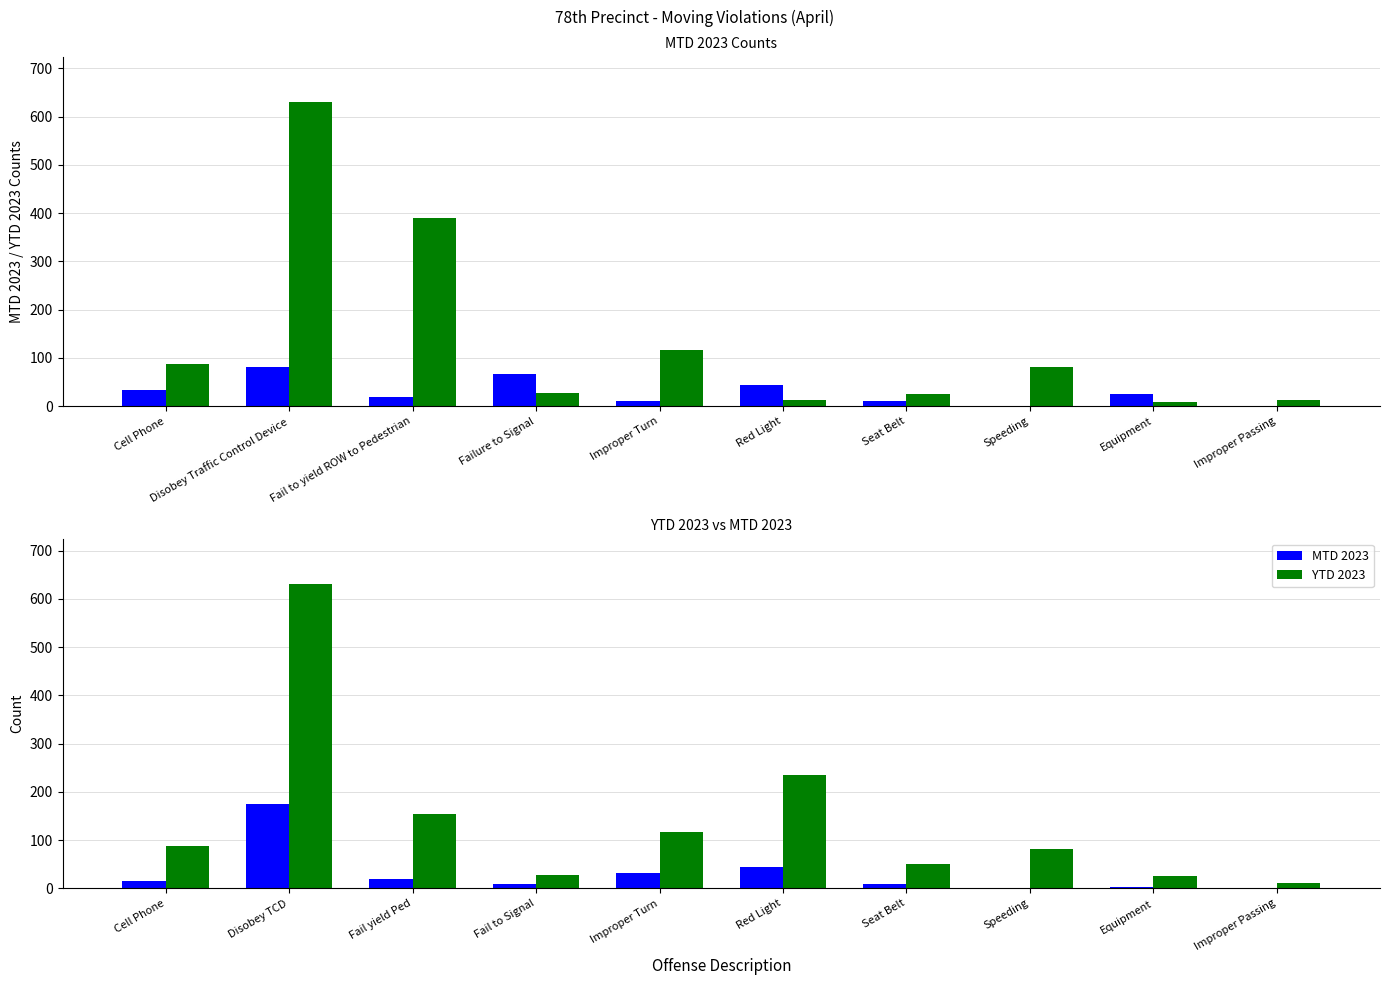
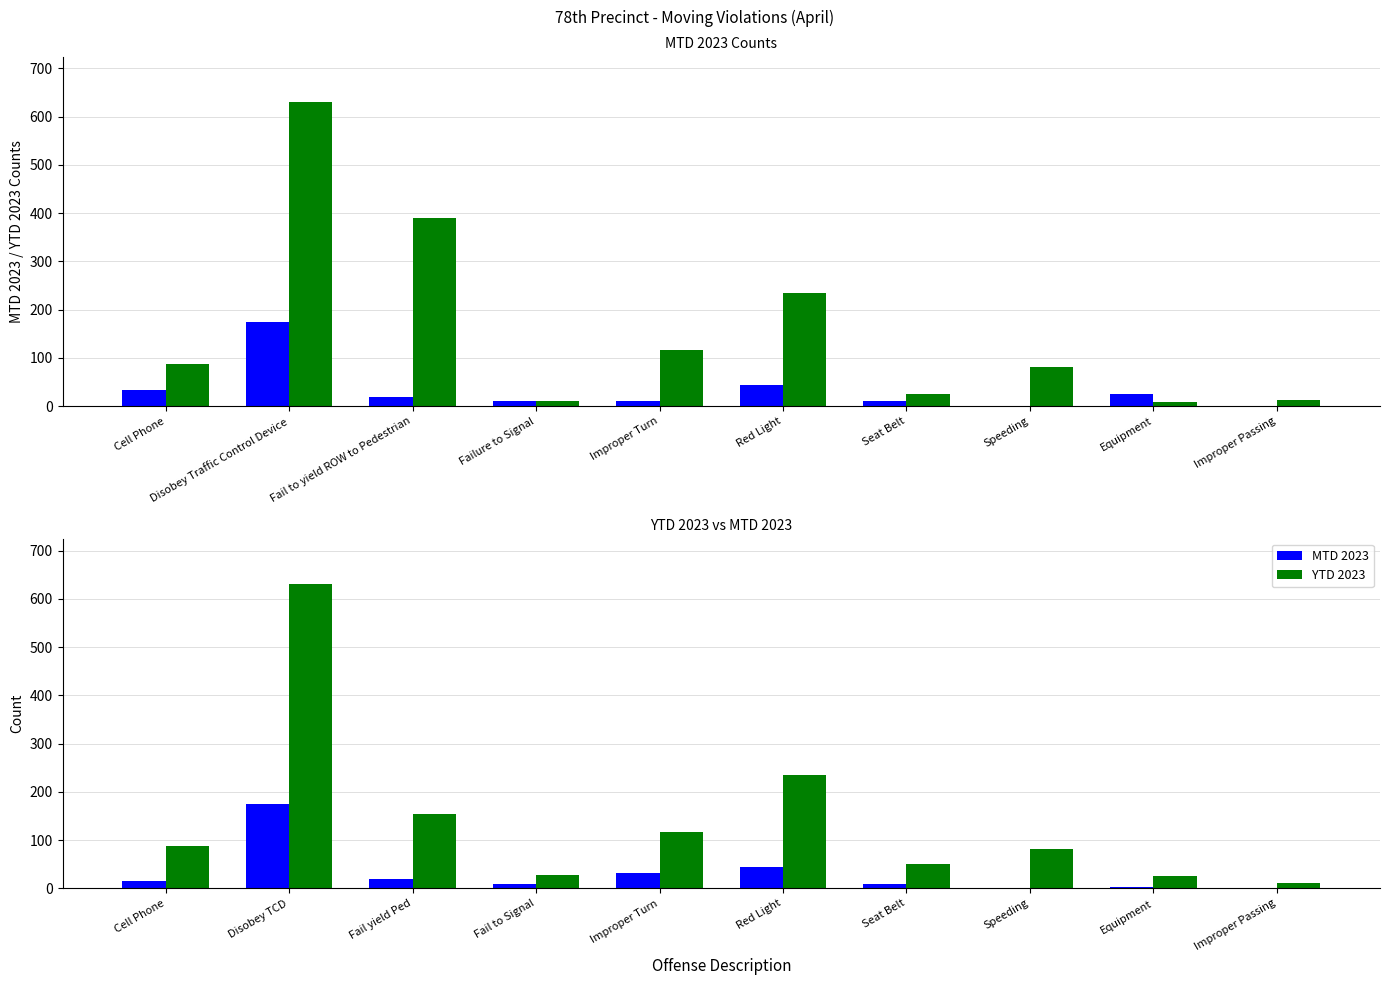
  {
    "MTD 2023 Counts": {
      "MTD 2023": {
        "Cell Phone": 30,
-       "Disobey Traffic Control Device": 80,
+       "Disobey Traffic Control Device": 180,
        "Fail to yield ROW to Pedestrian": 20,
-       "Failure to Signal": 70,
+       "Failure to Signal": 10,
        "Improper Turn": 10,
        "Red Light": 40,
        "Seat Belt": 10,
        "Speeding": 0,
        "Equipment": 30,
        "Improper Passing": 0
      },
      "YTD 2023": {
        "Cell Phone": 90,
        "Disobey Traffic Control Device": 630,
        "Fail to yield ROW to Pedestrian": 390,
-       "Failure to Signal": 30,
+       "Failure to Signal": 10,
        "Improper Turn": 120,
-       "Red Light": 10,
+       "Red Light": 230,
        "Seat Belt": 30,
        "Speeding": 80,
        "Equipment": 10,
        "Improper Passing": 10
      }
    },
    "YTD 2023 vs MTD 2023": {
      "MTD 2023": {
        "Cell Phone": 20,
        "Disobey TCD": 180,
        "Fail yield Ped": 20,
        "Fail to Signal": 10,
        "Improper Turn": 30,
        "Red Light": 40,
        "Seat Belt": 10,
        "Speeding": 0,
        "Improper Passing": 0
      },
      "YTD 2023": {
        "Cell Phone": 90,
        "Disobey TCD": 630,
        "Fail yield Ped": 160,
        "Fail to Signal": 30,
        "Improper Turn": 120,
        "Red Light": 230,
        "Seat Belt": 50,
        "Speeding": 80,
        "Equipment": 30,
        "Improper Passing": 10
      }
    }
  }
